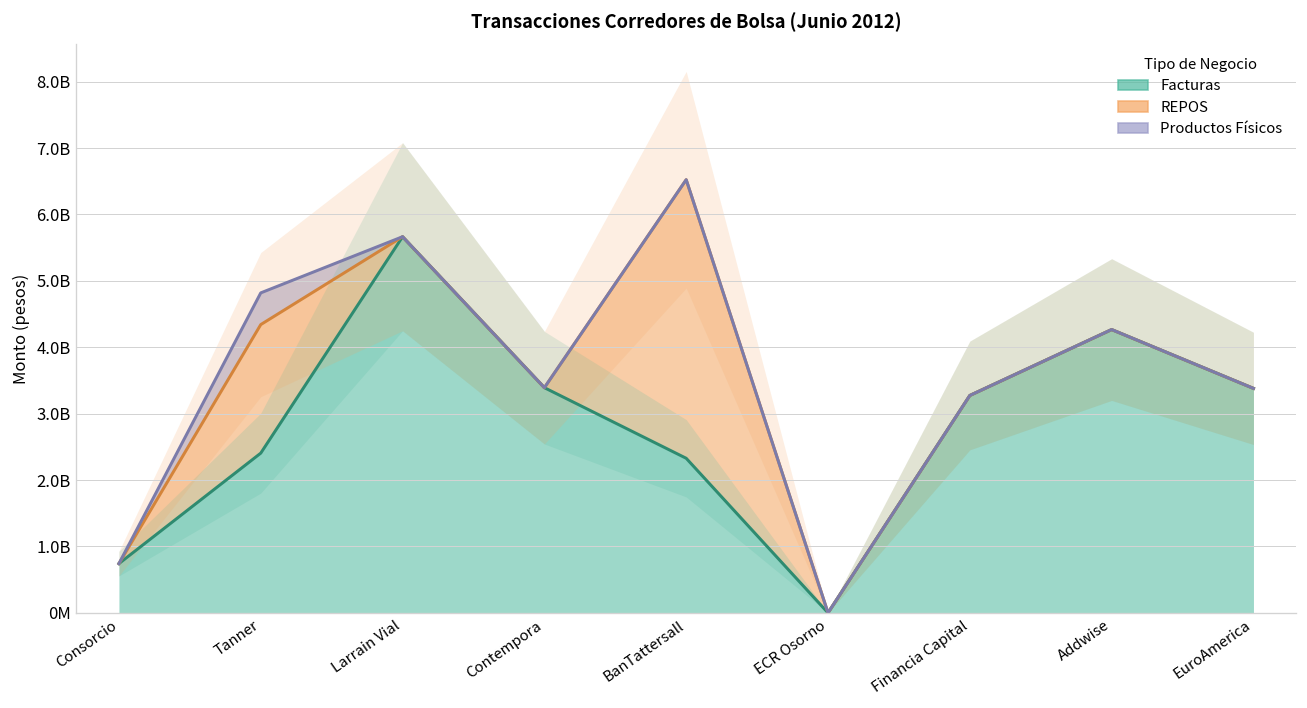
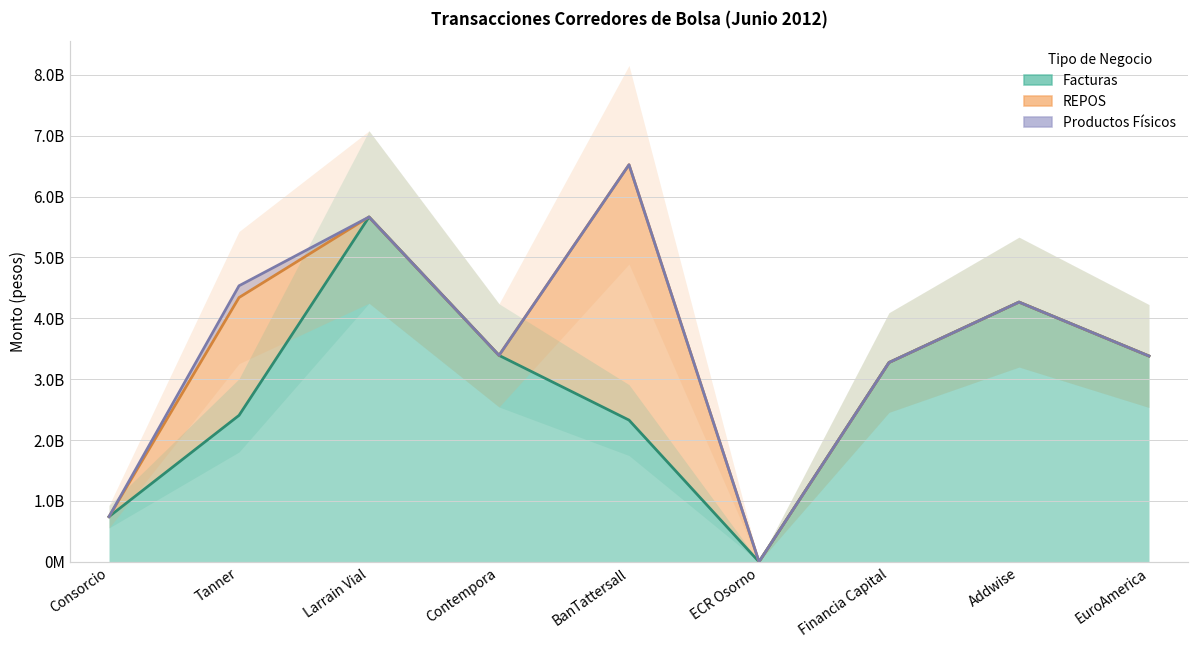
  {
    "Productos Físicos": {
-     "Tanner": 500000000
+     "Tanner": 200000000
    }
  }
